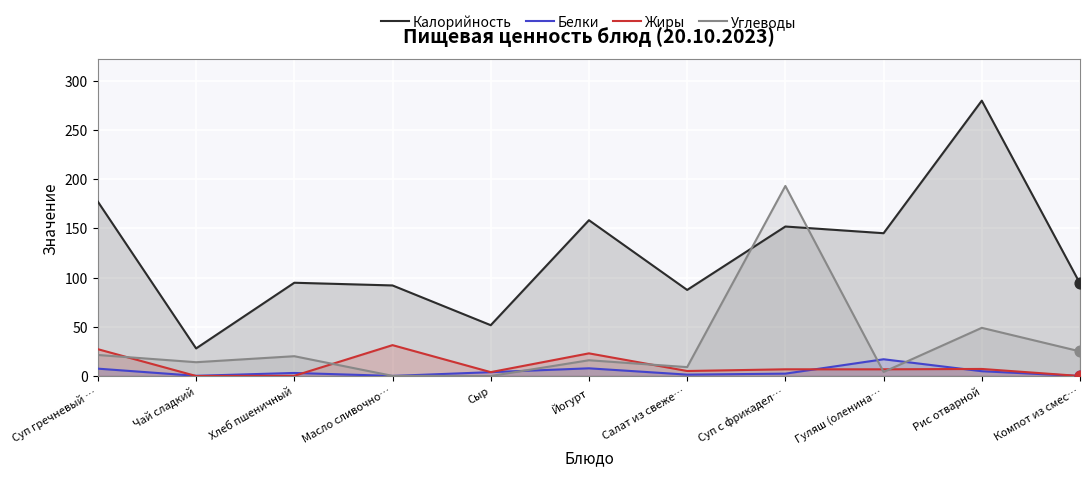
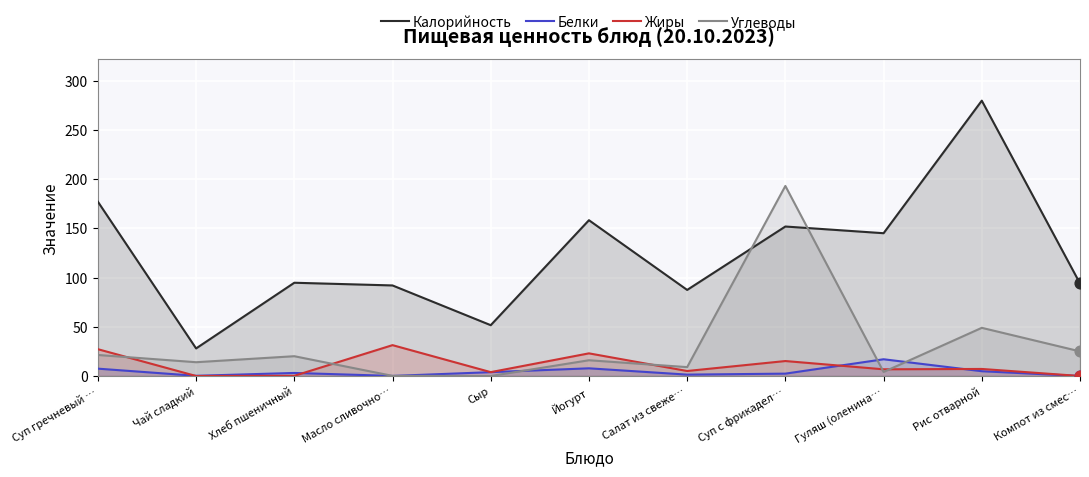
  {
    "Жиры": {
      "Суп гречневый …": 30,
      "Хлеб пшеничный": 0,
      "Масло сливочно…": 30,
      "Йогурт": 20,
      "Салат из свеже…": 10,
-     "Суп с фрикадел…": 10,
+     "Суп с фрикадел…": 20,
      "Гуляш (оленина…": 10
    }
  }
